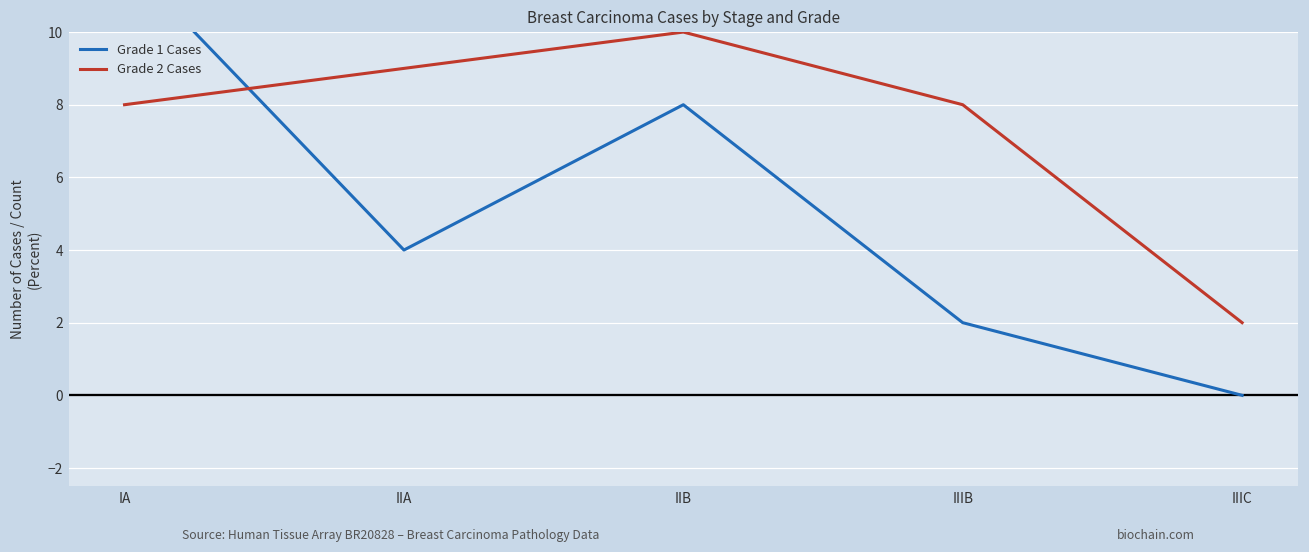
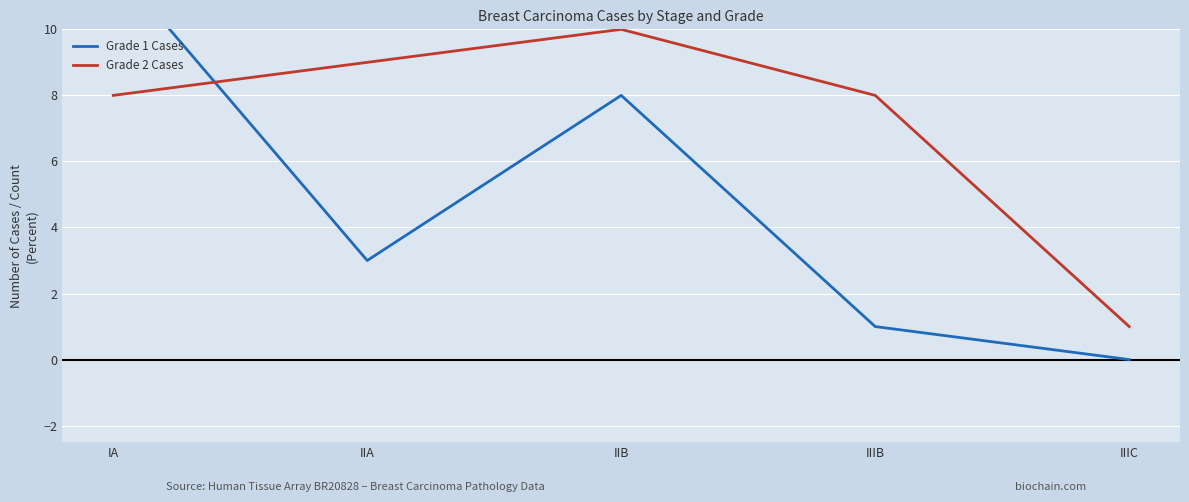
  {
    "Grade 1 Cases": {
-     "IIA": 4,
+     "IIA": 3,
      "IIB": 8,
-     "IIIB": 2,
+     "IIIB": 1,
      "IIIC": 0
    },
    "Grade 2 Cases": {
      "IA": 8,
      "IIA": 9,
      "IIB": 10,
      "IIIB": 8,
-     "IIIC": 2
+     "IIIC": 1
    }
  }
